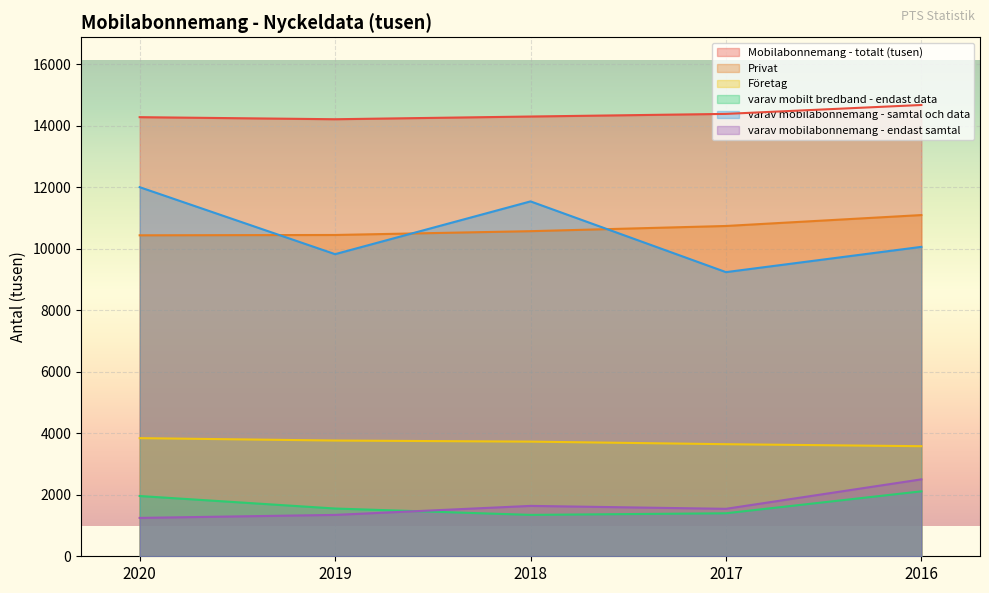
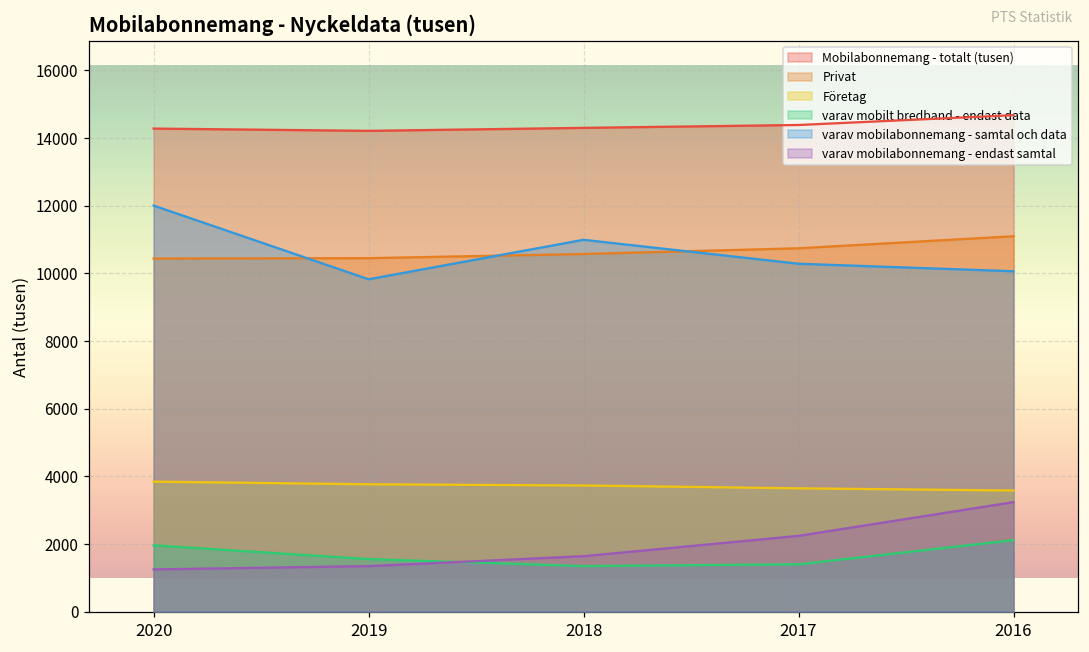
  {
    "varav mobilt bredband - endast data": {
      "2020": 2000,
      "2019": 1600,
      "2018": 1300,
      "2017": 1400,
      "2016": 2100
    },
    "varav mobilabonnemang - samtal och data": {
      "2020": 12000,
      "2019": 9800,
-     "2018": 11500,
-     "2017": 9200,
+     "2018": 11000,
+     "2017": 10300,
      "2016": 10100
    },
    "varav mobilabonnemang - endast samtal": {
      "2020": 1200,
      "2019": 1300,
      "2018": 1600,
-     "2017": 1500,
-     "2016": 2500
+     "2017": 2200,
+     "2016": 3200
    }
  }
